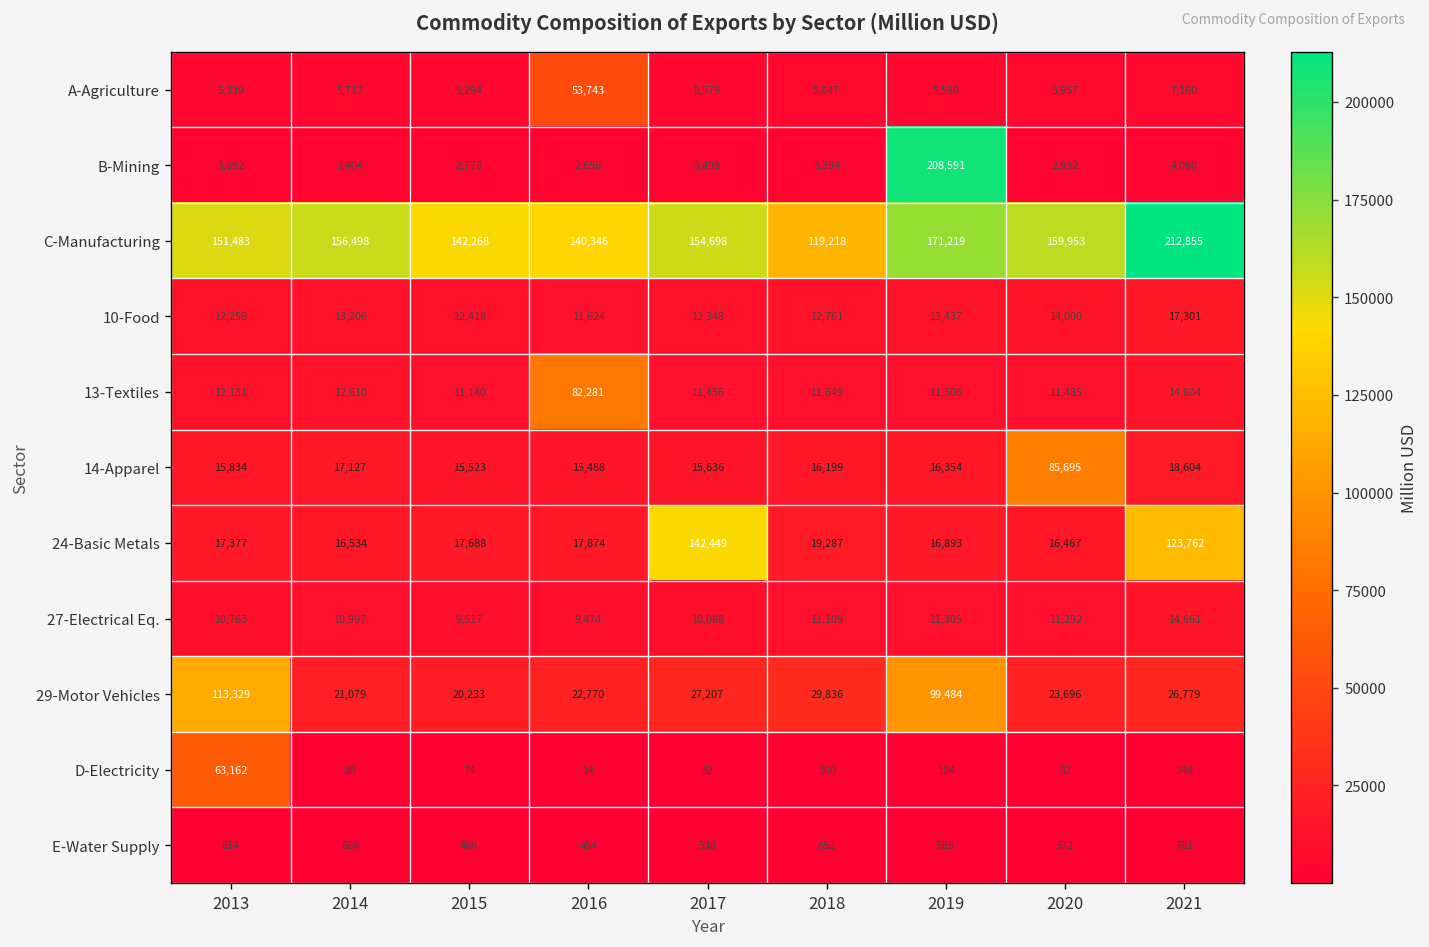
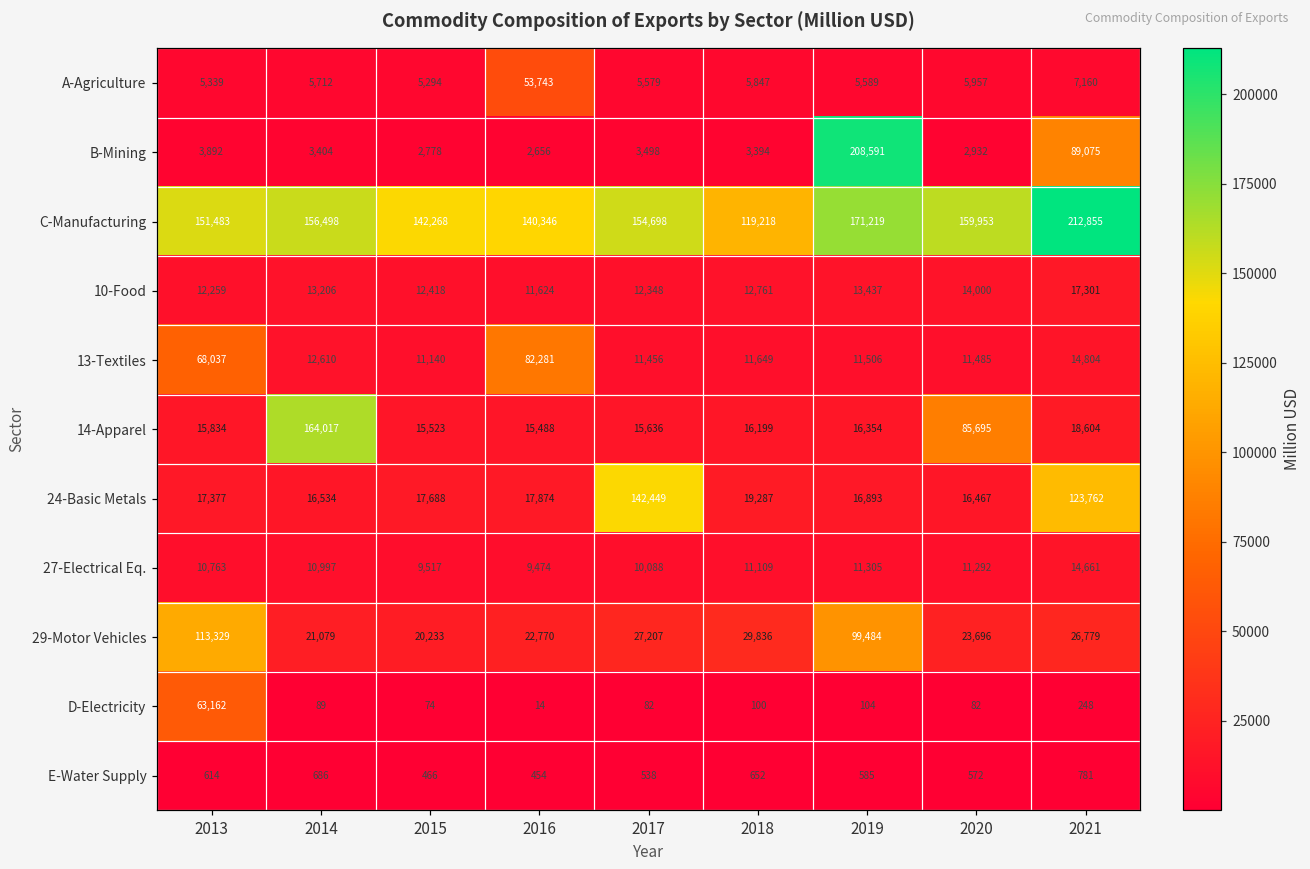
  {
    "A-Agriculture": {
      "2013": "5,339",
      "2014": "5,712",
      "2015": "5,294",
      "2016": "53,743",
      "2017": "5,579",
      "2018": "5,847",
      "2019": "5,589",
      "2020": "5,957",
      "2021": "7,160"
    },
    "B-Mining": {
      "2013": "3,892",
      "2014": "3,404",
      "2015": "2,778",
      "2016": "2,656",
      "2017": "3,498",
      "2018": "3,394",
      "2019": "208,591",
      "2020": "2,932",
-     "2021": "4,060"
+     "2021": "89,075"
    },
    "C-Manufacturing": {
      "2013": "151,483",
      "2014": "156,498",
      "2015": "142,268",
      "2016": "140,346",
      "2017": "154,698",
      "2018": "119,218",
      "2019": "171,219",
      "2020": "159,953",
      "2021": "212,855"
    },
    "10-Food": {
      "2013": "12,259",
      "2014": "13,206",
      "2015": "12,418",
      "2016": "11,624",
      "2017": "12,348",
      "2018": "12,761",
      "2019": "13,437",
      "2020": "14,000",
      "2021": "17,301"
    },
    "13-Textiles": {
-     "2013": "12,131",
+     "2013": "68,037",
      "2014": "12,610",
      "2015": "11,140",
      "2016": "82,281",
      "2017": "11,456",
      "2018": "11,649",
      "2019": "11,506",
      "2020": "11,485",
      "2021": "14,804"
    },
    "14-Apparel": {
      "2013": "15,834",
-     "2014": "17,127",
+     "2014": "164,017",
      "2015": "15,523",
      "2016": "15,488",
      "2017": "15,636",
      "2018": "16,199",
      "2019": "16,354",
      "2020": "85,695",
      "2021": "18,604"
    },
    "24-Basic Metals": {
      "2013": "17,377",
      "2014": "16,534",
      "2015": "17,688",
      "2016": "17,874",
      "2017": "142,449",
      "2018": "19,287",
      "2019": "16,893",
      "2020": "16,467",
      "2021": "123,762"
    },
    "27-Electrical Eq.": {
      "2013": "10,763",
      "2014": "10,997",
      "2015": "9,517",
      "2016": "9,474",
      "2017": "10,088",
      "2018": "11,109",
      "2019": "11,305",
      "2020": "11,292",
      "2021": "14,661"
    },
    "29-Motor Vehicles": {
      "2013": "113,329",
      "2014": "21,079",
      "2015": "20,233",
      "2016": "22,770",
      "2017": "27,207",
      "2018": "29,836",
      "2019": "99,484",
      "2020": "23,696",
      "2021": "26,779"
    },
    "D-Electricity": {
      "2013": "63,162",
      "2014": "89",
      "2015": "74",
      "2016": "14",
      "2017": "82",
      "2018": "100",
      "2019": "104",
      "2020": "82",
      "2021": "248"
    },
    "E-Water Supply": {
      "2013": "614",
      "2014": "686",
      "2015": "466",
      "2016": "454",
      "2017": "538",
      "2018": "652",
      "2019": "585",
      "2020": "572",
      "2021": "781"
    }
  }
